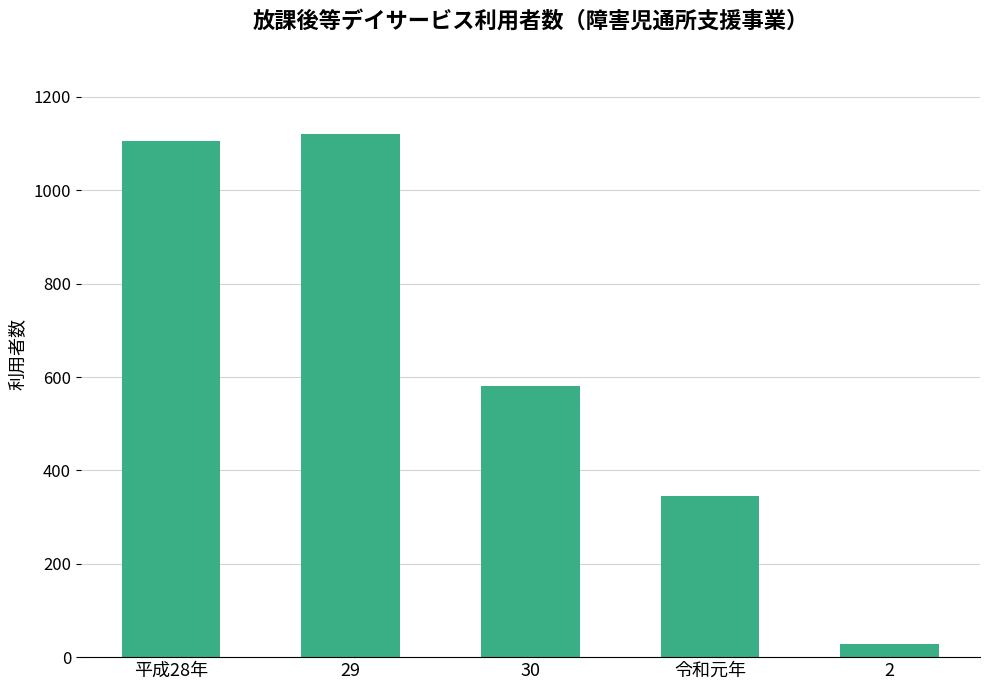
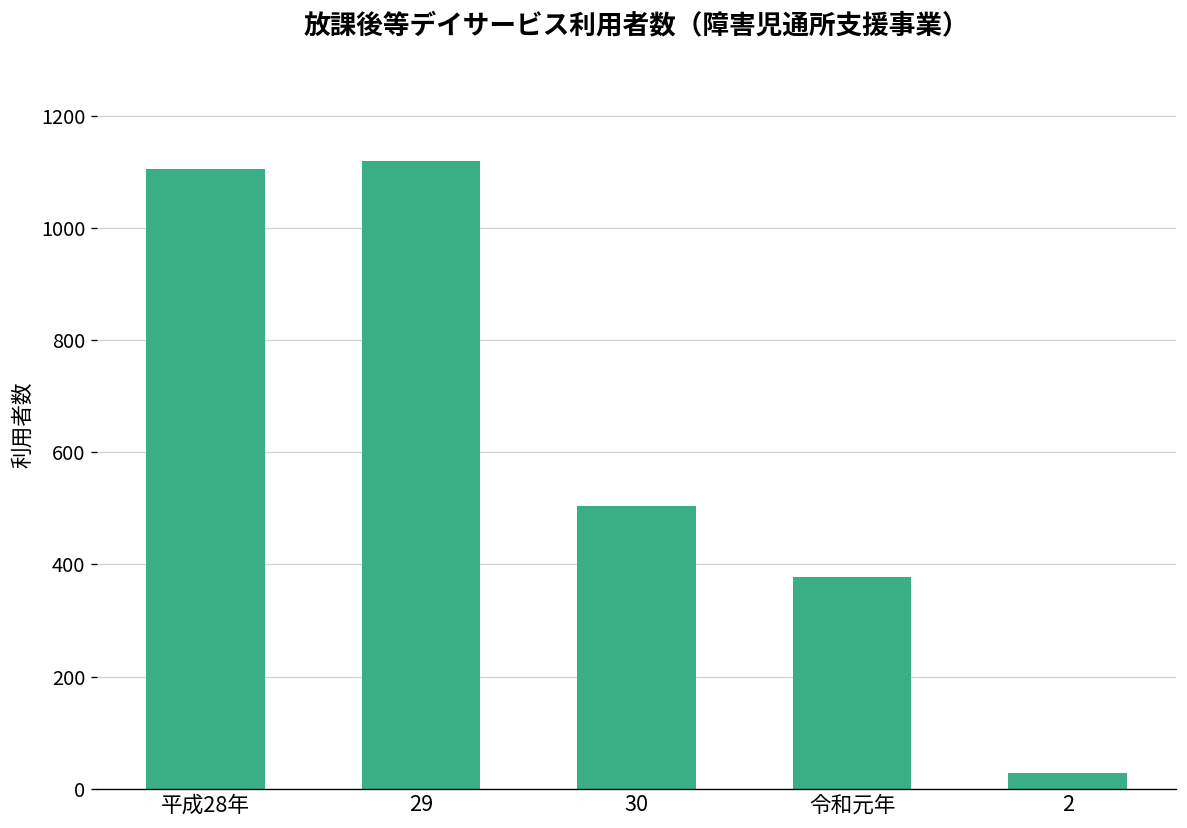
  {
    "平成28年": 1110,
    "29": 1120,
-   "30": 580,
-   "令和元年": 350,
+   "30": 500,
+   "令和元年": 380,
    "2": 30
  }
